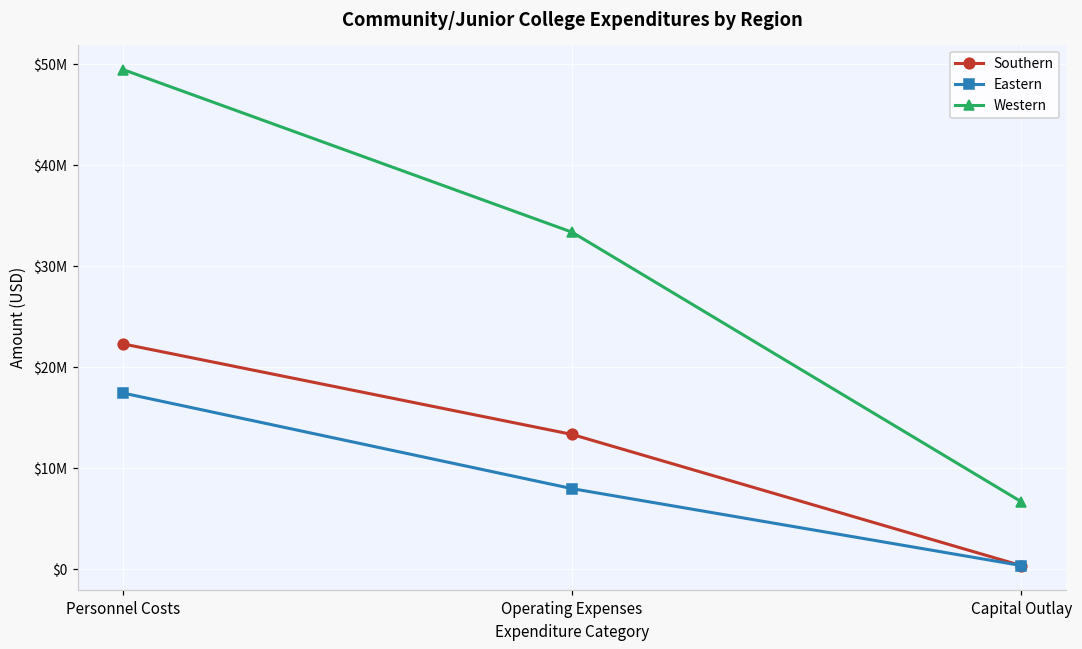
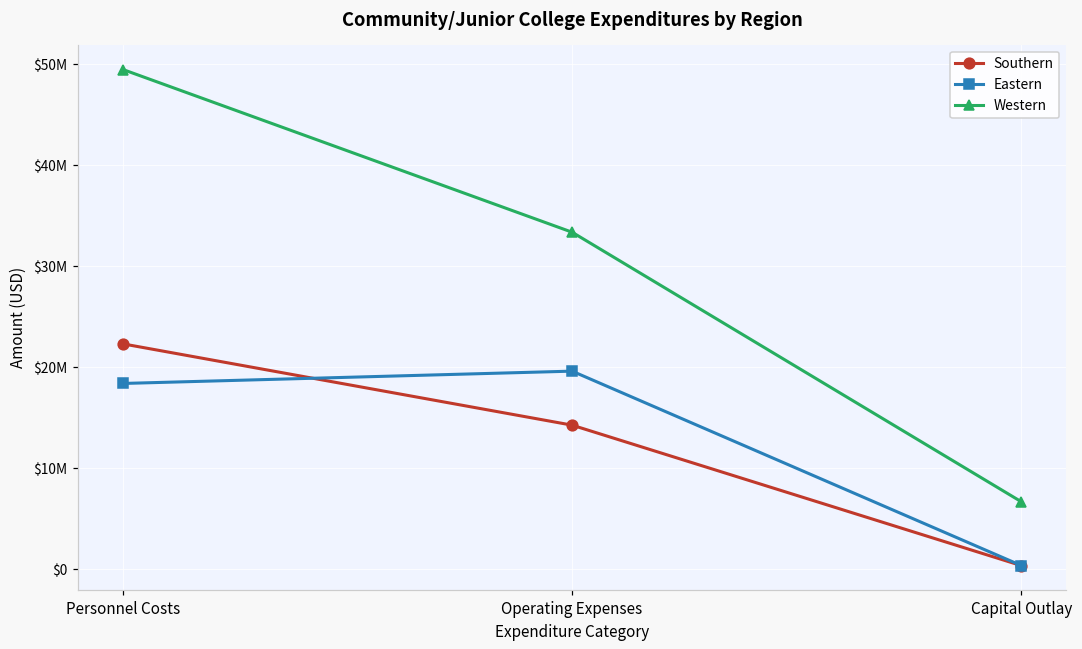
  {
    "Southern": {
      "Personnel Costs": "$22000000",
-     "Operating Expenses": "$13000000"
+     "Operating Expenses": "$14000000"
    },
    "Eastern": {
-     "Personnel Costs": "$17000000",
-     "Operating Expenses": "$8000000"
+     "Personnel Costs": "$18000000",
+     "Operating Expenses": "$20000000"
    },
    "Western": {
      "Personnel Costs": "$49000000",
      "Operating Expenses": "$33000000",
      "Capital Outlay": "$7000000"
    }
  }
